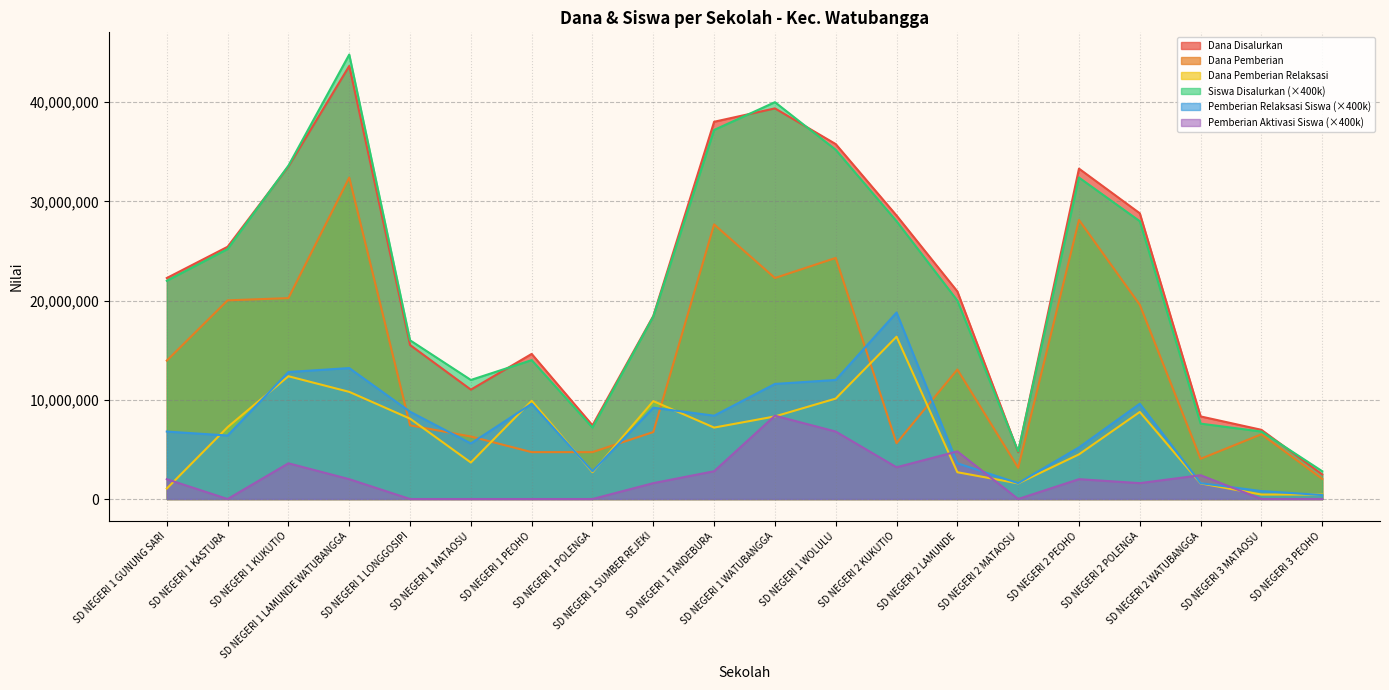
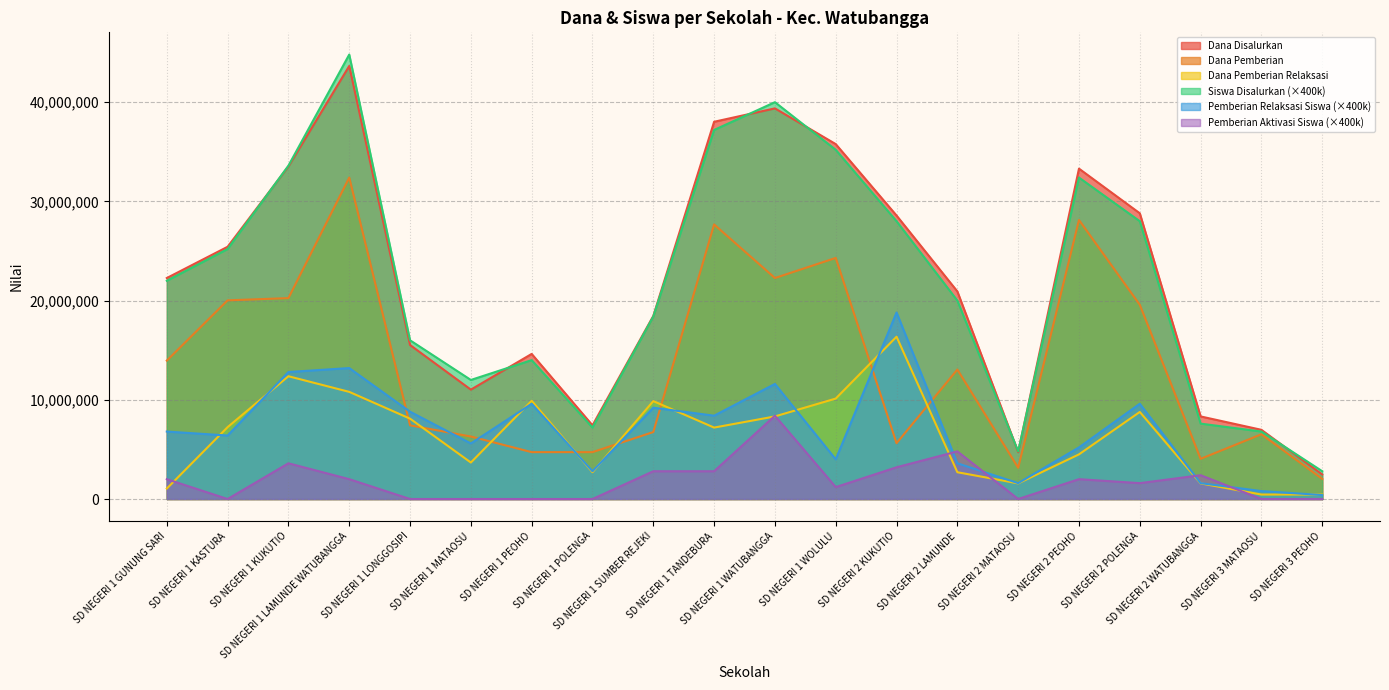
  {
    "Dana Pemberian Relaksasi": {
      "SD NEGERI 1 GUNUNG SARI": "1,000,000",
      "SD NEGERI 1 KASTURA": "7,000,000",
      "SD NEGERI 1 KUKUTIO": "12,000,000",
      "SD NEGERI 1 LAMUNDE WATUBANGGA": "11,000,000",
      "SD NEGERI 1 LONGGOSIPI": "8,000,000",
      "SD NEGERI 1 MATAOSU": "4,000,000",
      "SD NEGERI 1 PEOHO": "10,000,000",
      "SD NEGERI 1 SUMBER REJEKI": "10,000,000",
      "SD NEGERI 1 TANDEBURA": "7,000,000",
      "SD NEGERI 1 WOLULU": "10,000,000",
      "SD NEGERI 2 KUKUTIO": "16,000,000",
      "SD NEGERI 2 LAMUNDE": "3,000,000",
      "SD NEGERI 2 PEOHO": "5,000,000",
      "SD NEGERI 2 POLENGA": "9,000,000",
      "SD NEGERI 3 MATAOSU": "0"
    },
    "Siswa Disalurkan (×400k)": {
      "SD NEGERI 1 GUNUNG SARI": "22,000,000",
      "SD NEGERI 1 LAMUNDE WATUBANGGA": "45,000,000",
      "SD NEGERI 1 LONGGOSIPI": "16,000,000",
      "SD NEGERI 1 MATAOSU": "12,000,000",
      "SD NEGERI 1 PEOHO": "14,000,000",
      "SD NEGERI 1 TANDEBURA": "37,000,000",
      "SD NEGERI 1 WATUBANGGA": "40,000,000",
      "SD NEGERI 1 WOLULU": "35,000,000",
      "SD NEGERI 2 KUKUTIO": "28,000,000",
      "SD NEGERI 2 LAMUNDE": "20,000,000",
      "SD NEGERI 2 PEOHO": "32,000,000",
      "SD NEGERI 2 POLENGA": "28,000,000",
      "SD NEGERI 2 WATUBANGGA": "8,000,000",
      "SD NEGERI 3 PEOHO": "3,000,000"
    },
    "Pemberian Relaksasi Siswa (×400k)": {
      "SD NEGERI 1 GUNUNG SARI": "7,000,000",
      "SD NEGERI 1 KASTURA": "6,000,000",
      "SD NEGERI 1 KUKUTIO": "13,000,000",
      "SD NEGERI 1 LAMUNDE WATUBANGGA": "13,000,000",
      "SD NEGERI 1 LONGGOSIPI": "9,000,000",
      "SD NEGERI 1 MATAOSU": "6,000,000",
      "SD NEGERI 1 PEOHO": "10,000,000",
      "SD NEGERI 1 SUMBER REJEKI": "9,000,000",
      "SD NEGERI 1 TANDEBURA": "8,000,000",
      "SD NEGERI 1 WATUBANGGA": "12,000,000",
-     "SD NEGERI 1 WOLULU": "12,000,000",
+     "SD NEGERI 1 WOLULU": "4,000,000",
      "SD NEGERI 2 KUKUTIO": "19,000,000",
      "SD NEGERI 2 LAMUNDE": "4,000,000",
      "SD NEGERI 2 PEOHO": "5,000,000",
      "SD NEGERI 2 POLENGA": "10,000,000",
      "SD NEGERI 3 MATAOSU": "1,000,000"
    },
    "Pemberian Aktivasi Siswa (×400k)": {
      "SD NEGERI 1 GUNUNG SARI": "2,000,000",
      "SD NEGERI 1 KASTURA": "0",
      "SD NEGERI 1 KUKUTIO": "4,000,000",
      "SD NEGERI 1 LAMUNDE WATUBANGGA": "2,000,000",
      "SD NEGERI 1 LONGGOSIPI": "0",
      "SD NEGERI 1 MATAOSU": "0",
      "SD NEGERI 1 PEOHO": "0",
      "SD NEGERI 1 POLENGA": "0",
-     "SD NEGERI 1 SUMBER REJEKI": "2,000,000",
+     "SD NEGERI 1 SUMBER REJEKI": "3,000,000",
      "SD NEGERI 1 TANDEBURA": "3,000,000",
-     "SD NEGERI 1 WOLULU": "7,000,000",
+     "SD NEGERI 1 WOLULU": "1,000,000",
      "SD NEGERI 2 KUKUTIO": "3,000,000",
      "SD NEGERI 2 LAMUNDE": "5,000,000",
      "SD NEGERI 2 MATAOSU": "0",
      "SD NEGERI 2 PEOHO": "2,000,000",
      "SD NEGERI 2 POLENGA": "2,000,000",
      "SD NEGERI 2 WATUBANGGA": "2,000,000",
      "SD NEGERI 3 MATAOSU": "0",
      "SD NEGERI 3 PEOHO": "0"
    }
  }
